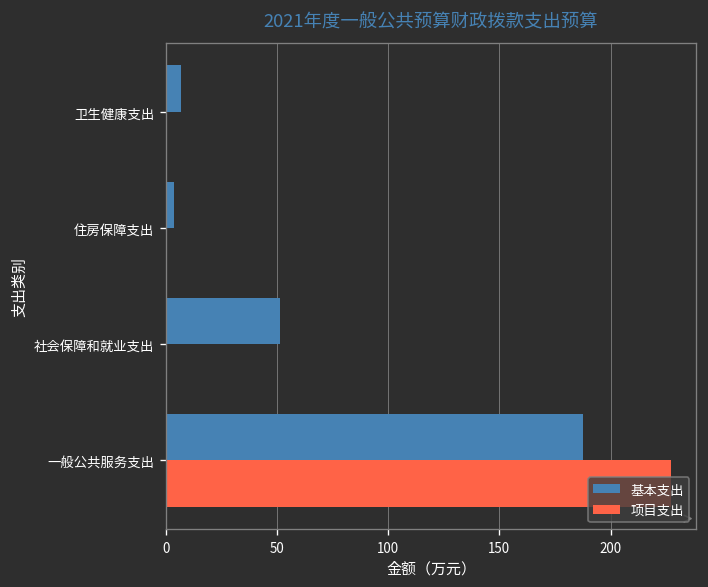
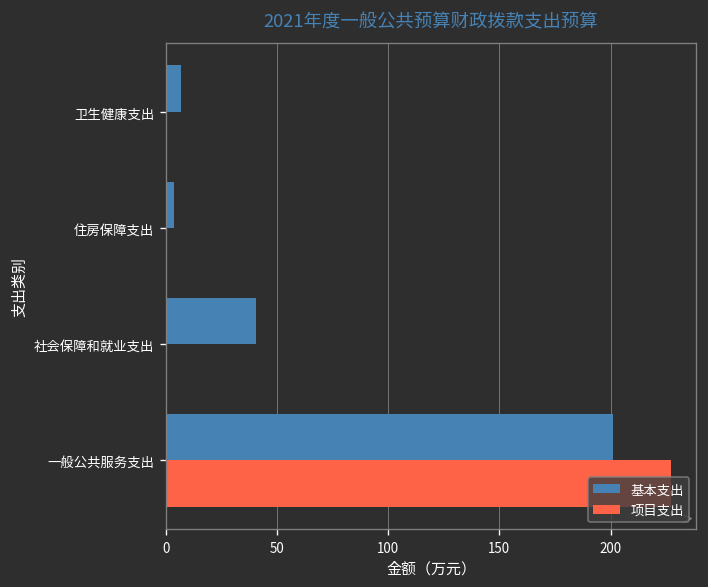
  {
    "基本支出": {
      "卫生健康支出": 7,
      "住房保障支出": 3,
-     "社会保障和就业支出": 51,
-     "一般公共服务支出": 188
+     "社会保障和就业支出": 40,
+     "一般公共服务支出": 201
    },
    "项目支出": {
      "卫生健康支出": 0,
      "住房保障支出": 0,
      "社会保障和就业支出": 0
    }
  }
